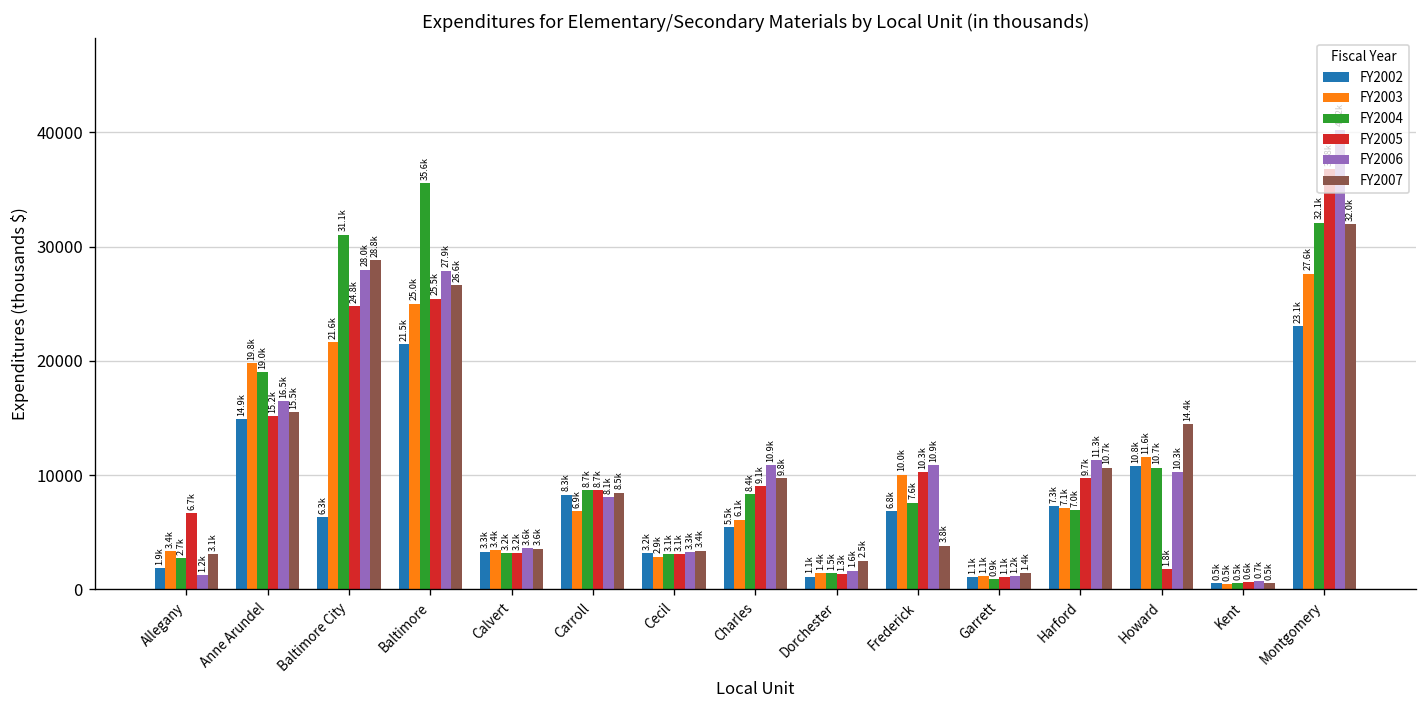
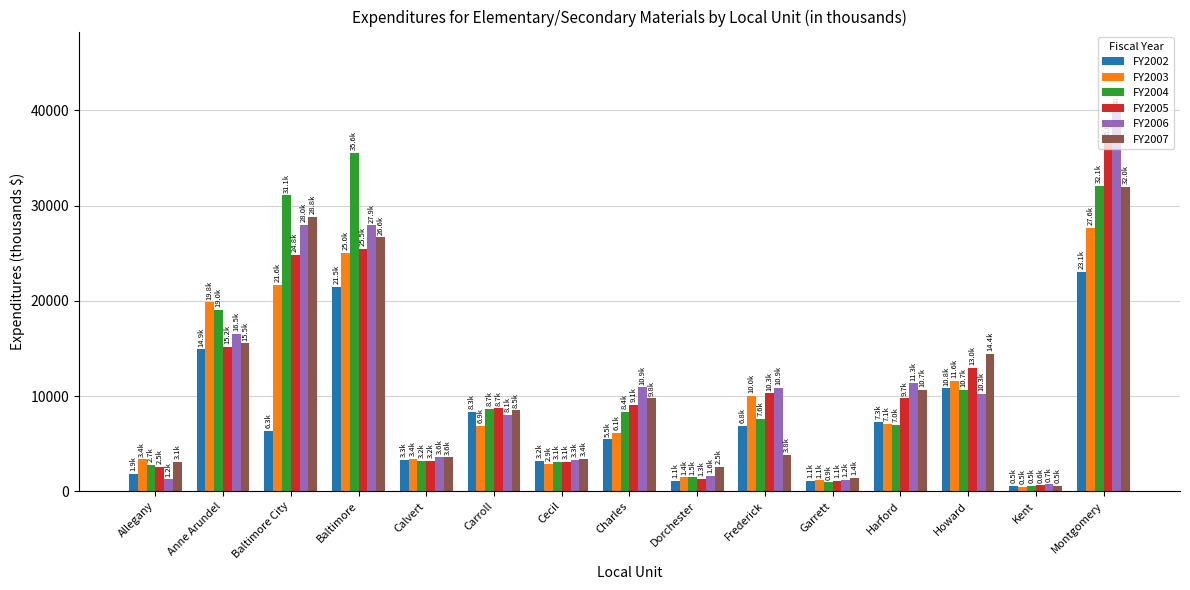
  {
    "FY2002": {
      "Allegany": "1.9k",
      "Anne Arundel": "14.9k",
      "Baltimore City": "6.3k",
      "Baltimore": "21.5k",
      "Calvert": "3.3k",
      "Carroll": "8.3k",
      "Cecil": "3.2k",
      "Charles": "5.5k",
      "Dorchester": "1.1k",
      "Frederick": "6.8k",
      "Garrett": "1.1k",
      "Harford": "7.3k",
      "Howard": "10.8k",
      "Kent": "0.5k",
      "Montgomery": "23.1k"
    },
    "FY2003": {
      "Allegany": "3.4k",
      "Anne Arundel": "19.8k",
      "Baltimore City": "21.6k",
      "Baltimore": "25.0k",
      "Calvert": "3.4k",
      "Carroll": "6.9k",
      "Cecil": "2.9k",
      "Charles": "6.1k",
      "Dorchester": "1.4k",
      "Frederick": "10.0k",
      "Garrett": "1.1k",
      "Harford": "7.1k",
      "Howard": "11.6k",
      "Kent": "0.5k",
      "Montgomery": "27.6k"
    },
    "FY2004": {
      "Allegany": "2.7k",
      "Anne Arundel": "19.0k",
      "Baltimore City": "31.1k",
      "Baltimore": "35.6k",
      "Calvert": "3.2k",
      "Carroll": "8.7k",
      "Cecil": "3.1k",
      "Charles": "8.4k",
      "Dorchester": "1.5k",
      "Frederick": "7.6k",
      "Garrett": "0.9k",
      "Harford": "7.0k",
      "Howard": "10.7k",
      "Kent": "0.5k",
      "Montgomery": "32.1k"
    },
    "FY2005": {
-     "Allegany": "6.7k",
+     "Allegany": "2.5k",
      "Anne Arundel": "15.2k",
      "Baltimore City": "24.8k",
      "Baltimore": "25.5k",
      "Calvert": "3.2k",
      "Carroll": "8.7k",
      "Cecil": "3.1k",
      "Charles": "9.1k",
      "Dorchester": "1.3k",
      "Frederick": "10.3k",
      "Garrett": "1.1k",
      "Harford": "9.7k",
-     "Howard": "1.8k",
+     "Howard": "13.0k",
      "Kent": "0.6k"
    },
    "FY2006": {
      "Allegany": "1.2k",
      "Anne Arundel": "16.5k",
      "Baltimore City": "28.0k",
      "Baltimore": "27.9k",
      "Calvert": "3.6k",
      "Carroll": "8.1k",
      "Cecil": "3.3k",
      "Charles": "10.9k",
      "Dorchester": "1.6k",
      "Frederick": "10.9k",
      "Garrett": "1.2k",
      "Harford": "11.3k",
      "Howard": "10.3k",
      "Kent": "0.7k"
    },
    "FY2007": {
      "Allegany": "3.1k",
      "Anne Arundel": "15.5k",
      "Baltimore City": "28.8k",
      "Baltimore": "26.6k",
      "Calvert": "3.6k",
      "Carroll": "8.5k",
      "Cecil": "3.4k",
      "Charles": "9.8k",
      "Dorchester": "2.5k",
      "Frederick": "3.8k",
      "Garrett": "1.4k",
      "Harford": "10.7k",
      "Howard": "14.4k",
      "Kent": "0.5k",
      "Montgomery": "32.0k"
    }
  }
